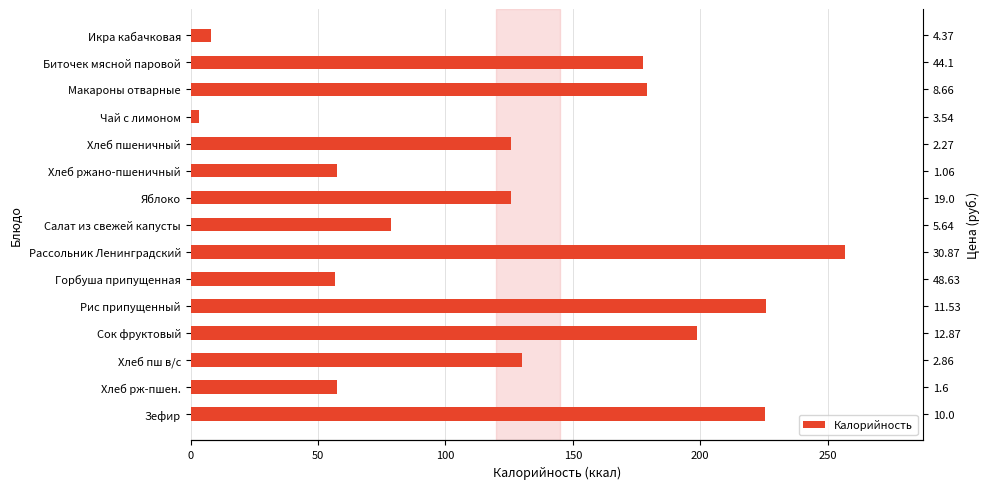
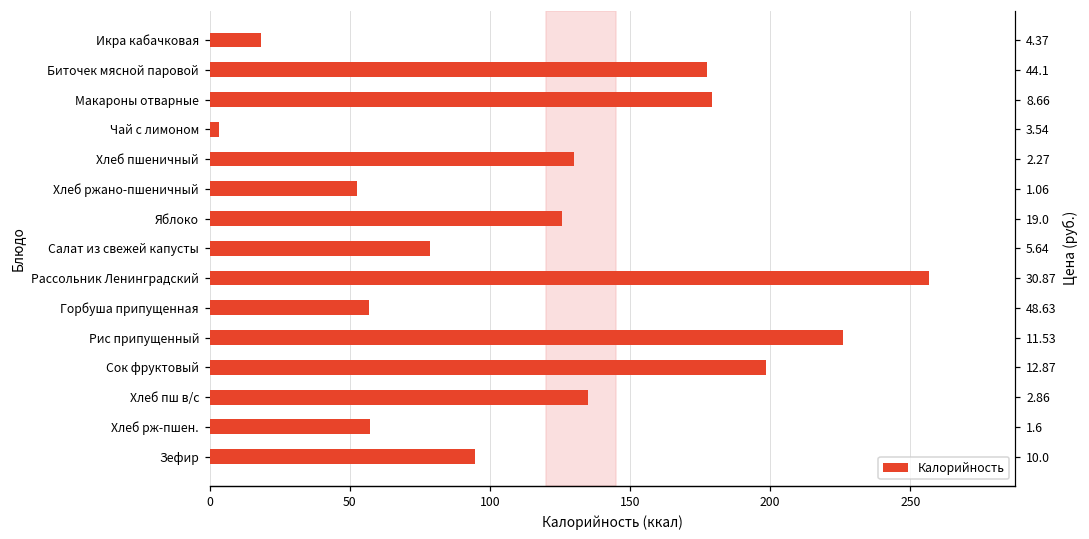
  {
-   "Икра кабачковая": 8,
+   "Икра кабачковая": 18,
    "Биточек мясной паровой": 177,
    "Макароны отварные": 179,
    "Чай с лимоном": 3,
-   "Хлеб пшеничный": 126,
-   "Хлеб ржано-пшеничный": 57,
+   "Хлеб пшеничный": 130,
+   "Хлеб ржано-пшеничный": 53,
    "Яблоко": 126,
    "Салат из свежей капусты": 79,
    "Рассольник Ленинградский": 257,
    "Горбуша припущенная": 57,
    "Рис припущенный": 226,
    "Сок фруктовый": 199,
-   "Хлеб пш в/с": 130,
+   "Хлеб пш в/с": 135,
    "Хлеб рж-пшен.": 57,
-   "Зефир": 226
+   "Зефир": 95
  }
